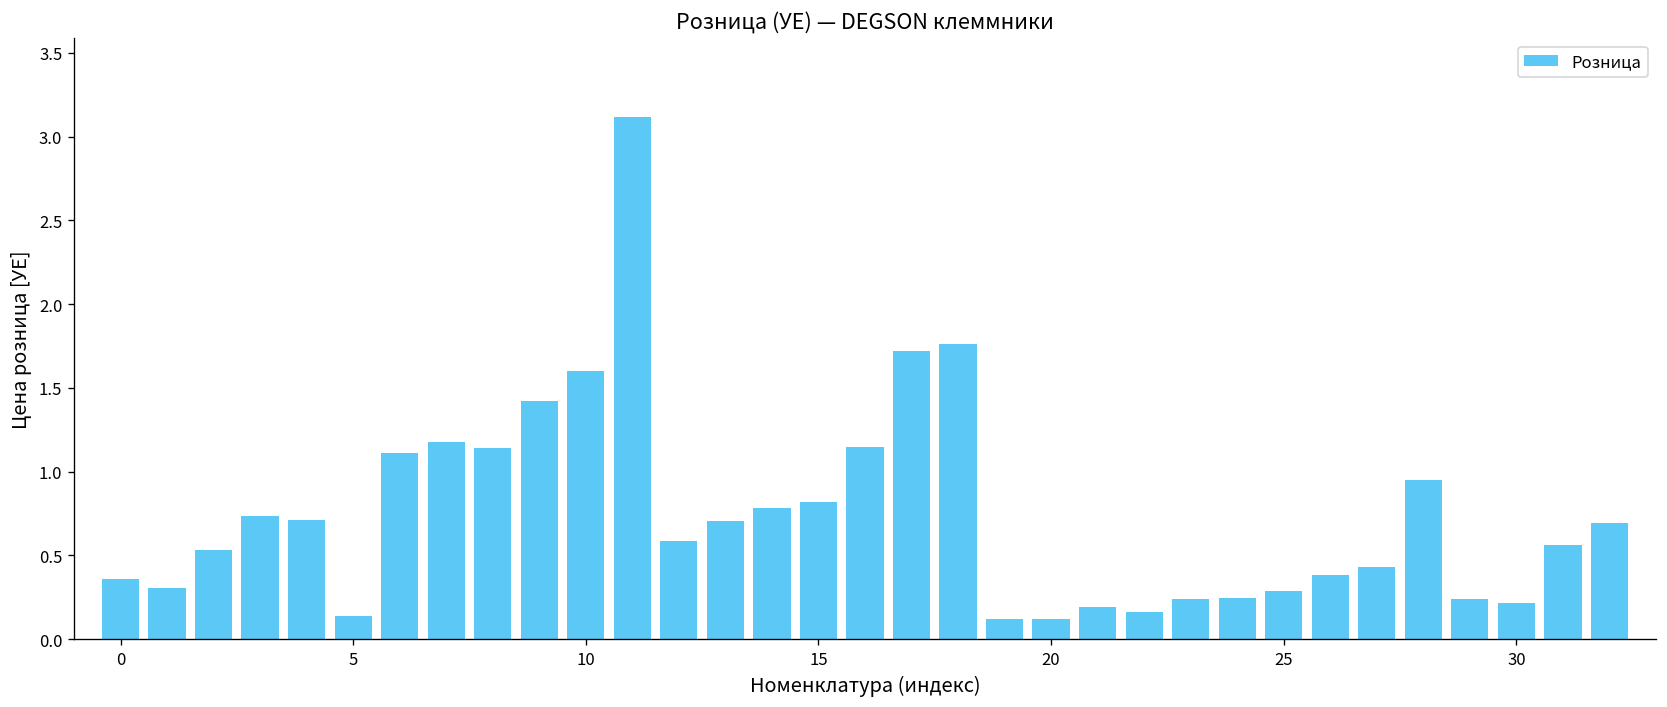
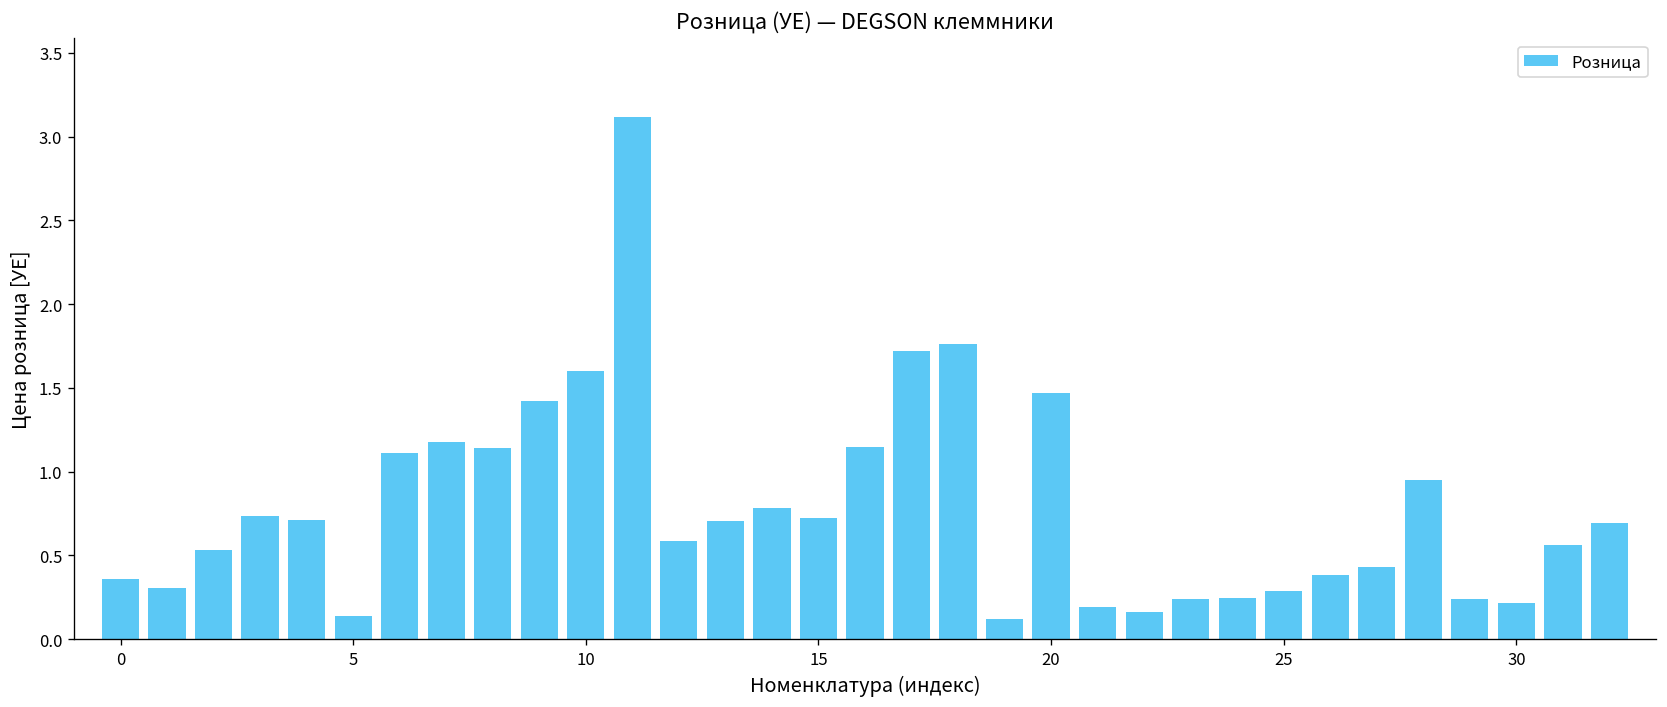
  {
    "0": 0.36,
    "5": 0.14,
    "10": 1.60,
-   "15": 0.82,
-   "20": 0.12,
+   "15": 0.72,
+   "20": 1.47,
    "25": 0.29,
    "30": 0.22
  }
